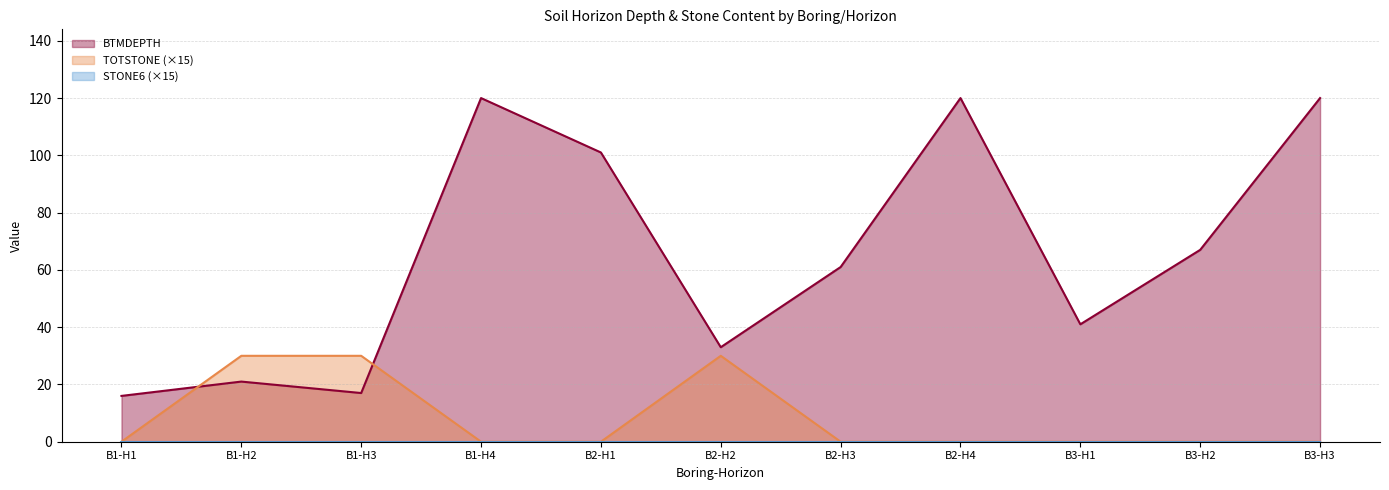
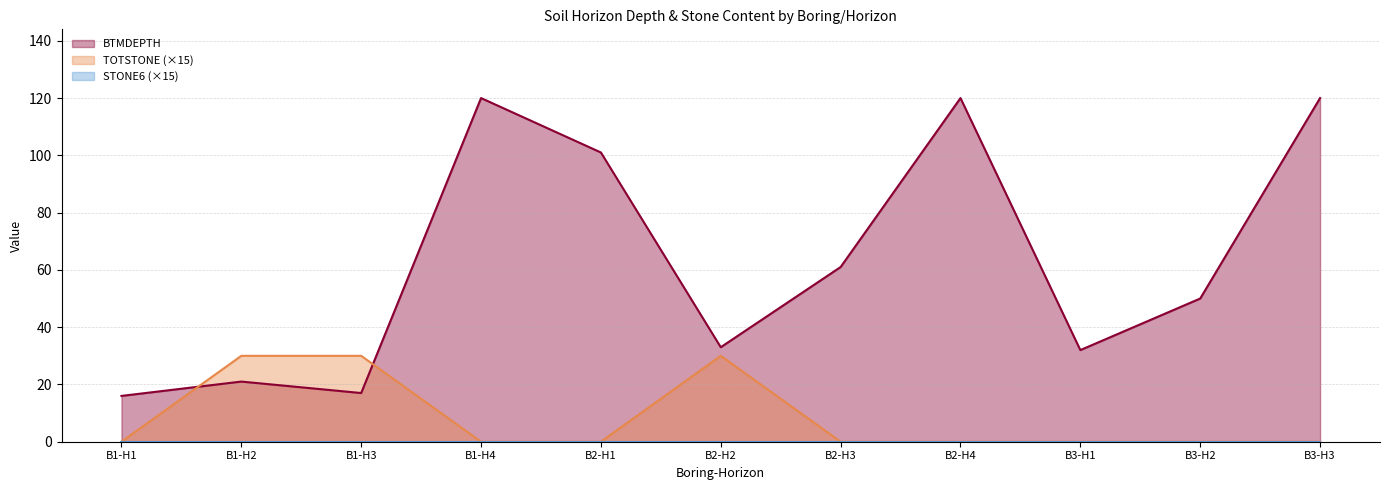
  {
    "BTMDEPTH": {
      "B1-H1": 16,
      "B1-H2": 21,
      "B1-H3": 17,
      "B1-H4": 120,
      "B2-H1": 101,
      "B2-H2": 33,
      "B2-H3": 61,
      "B2-H4": 120,
-     "B3-H1": 41,
-     "B3-H2": 67,
+     "B3-H1": 32,
+     "B3-H2": 50,
      "B3-H3": 120
    },
    "TOTSTONE (×15)": {
      "B1-H2": 30,
      "B1-H3": 30,
      "B2-H2": 30
    },
    "STONE6 (×15)": {
      "B1-H2": 0,
      "B1-H3": 0,
      "B2-H2": 0
    }
  }
